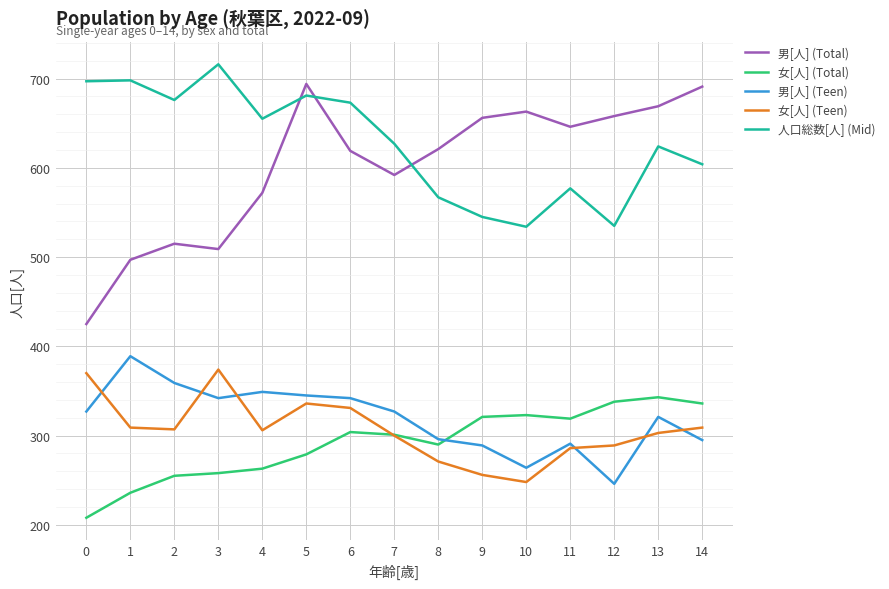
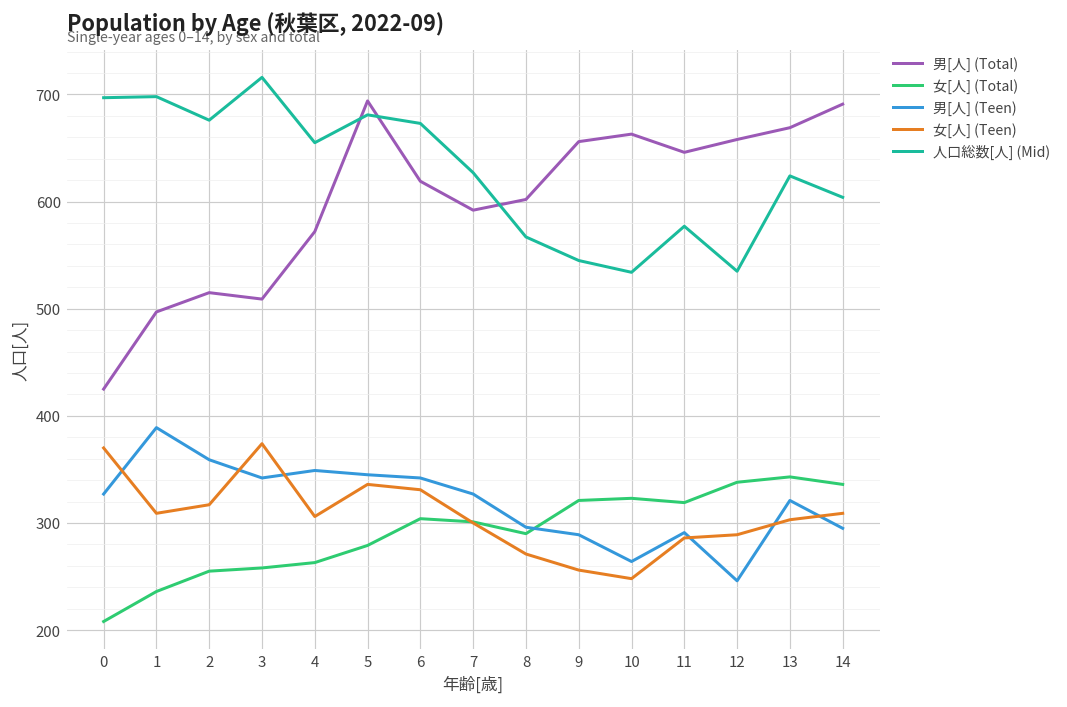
  {
    "男[人] (Total)": {
      "0": 430,
      "1": 500,
      "2": 520,
      "3": 510,
      "4": 570,
      "5": 690,
      "6": 620,
      "7": 590,
-     "8": 620,
+     "8": 600,
      "9": 660,
      "10": 660,
      "11": 650,
      "12": 660,
      "13": 670,
      "14": 690
    },
    "男[人] (Teen)": {
      "0": 330,
      "1": 390,
      "2": 360,
      "3": 340,
      "4": 350,
      "5": 350,
      "6": 340,
      "7": 330,
      "8": 300,
      "9": 290,
      "10": 260,
      "11": 290,
      "12": 250,
      "13": 320,
      "14": 300
    },
    "女[人] (Teen)": {
      "0": 370,
      "1": 310,
-     "2": 310,
+     "2": 320,
      "3": 370,
      "4": 310,
      "5": 340,
      "6": 330,
      "8": 270,
      "9": 260,
      "10": 250,
      "11": 290,
      "12": 290,
      "13": 300,
      "14": 310
    }
  }
